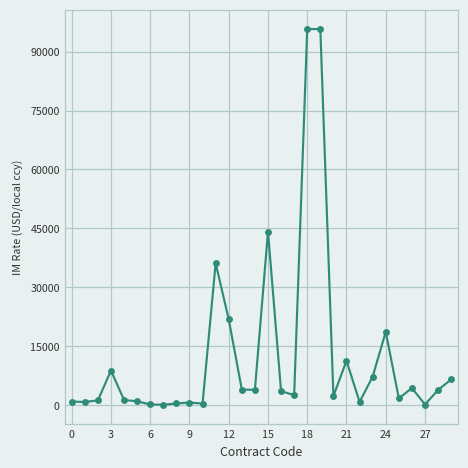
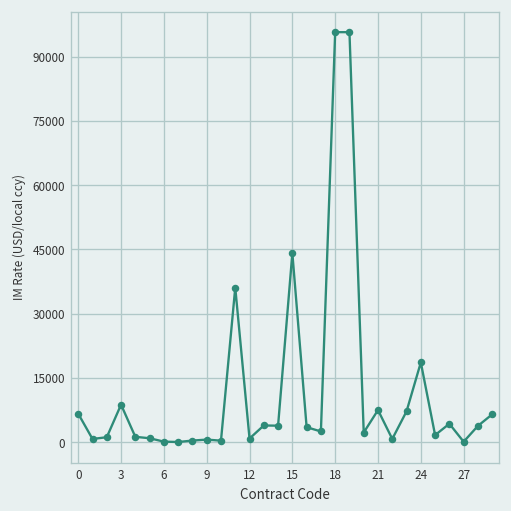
  {
-   "0": 1000,
+   "0": 7000,
    "3": 9000,
    "6": 0,
    "9": 1000,
-   "12": 22000,
+   "12": 1000,
    "15": 44000,
    "18": 96000,
-   "21": 11000,
+   "21": 8000,
    "24": 19000,
    "27": 0
  }
